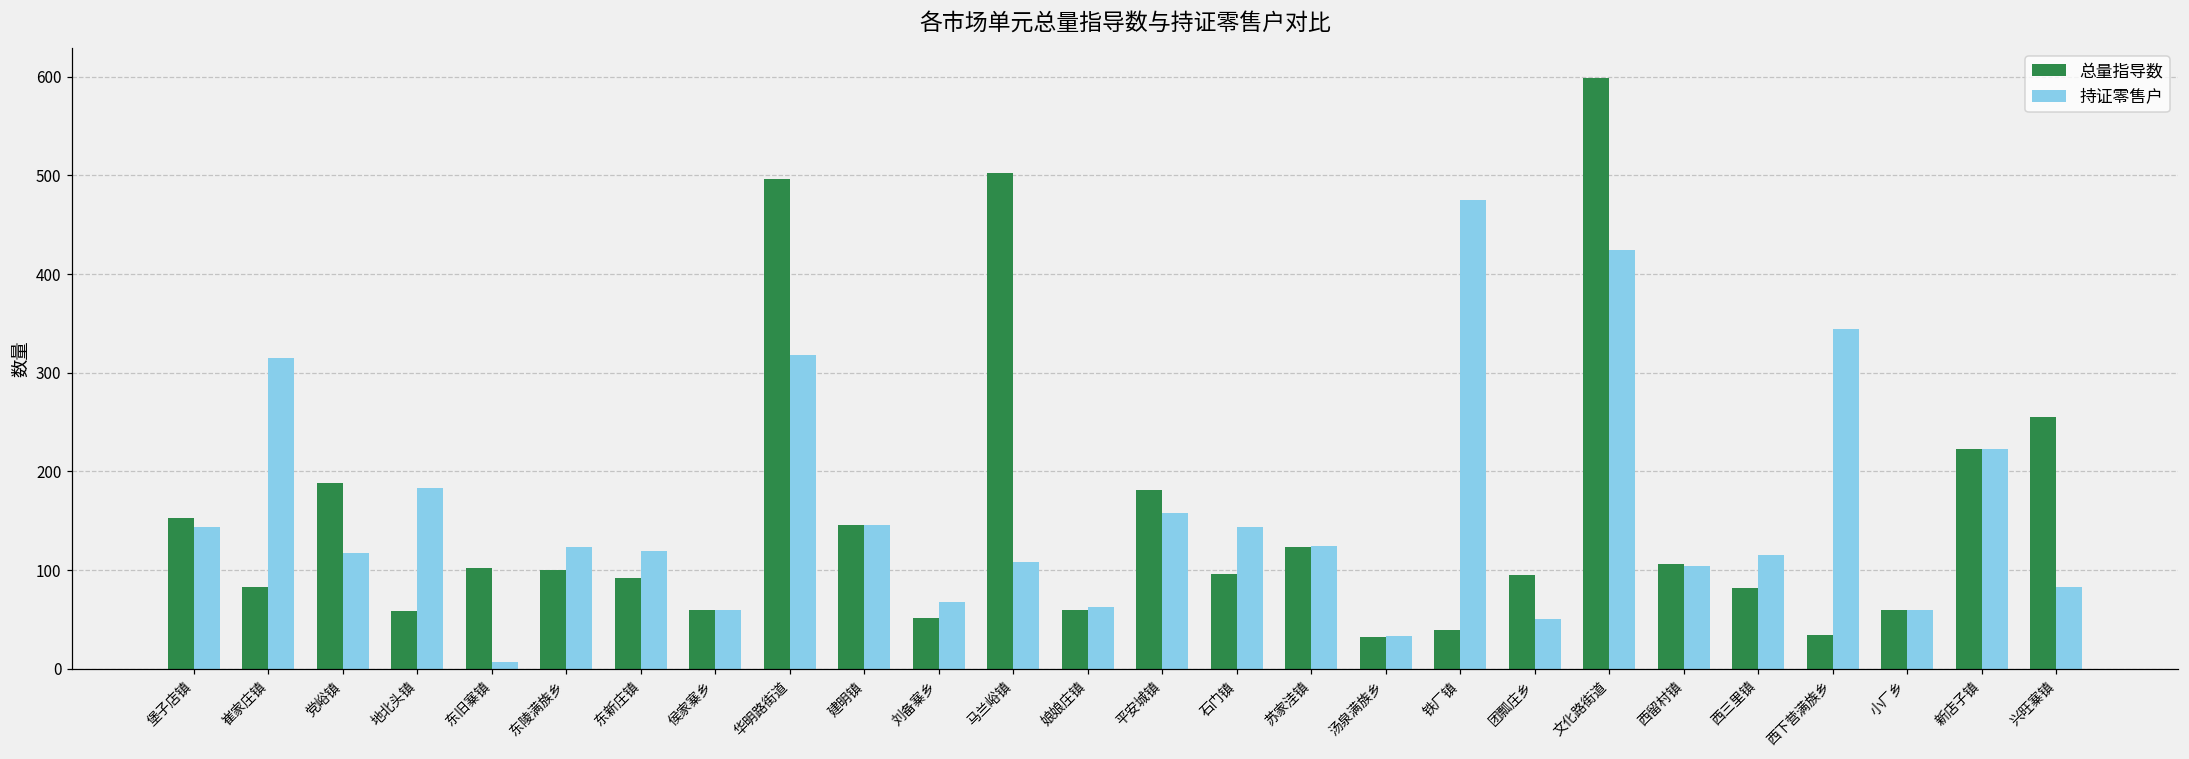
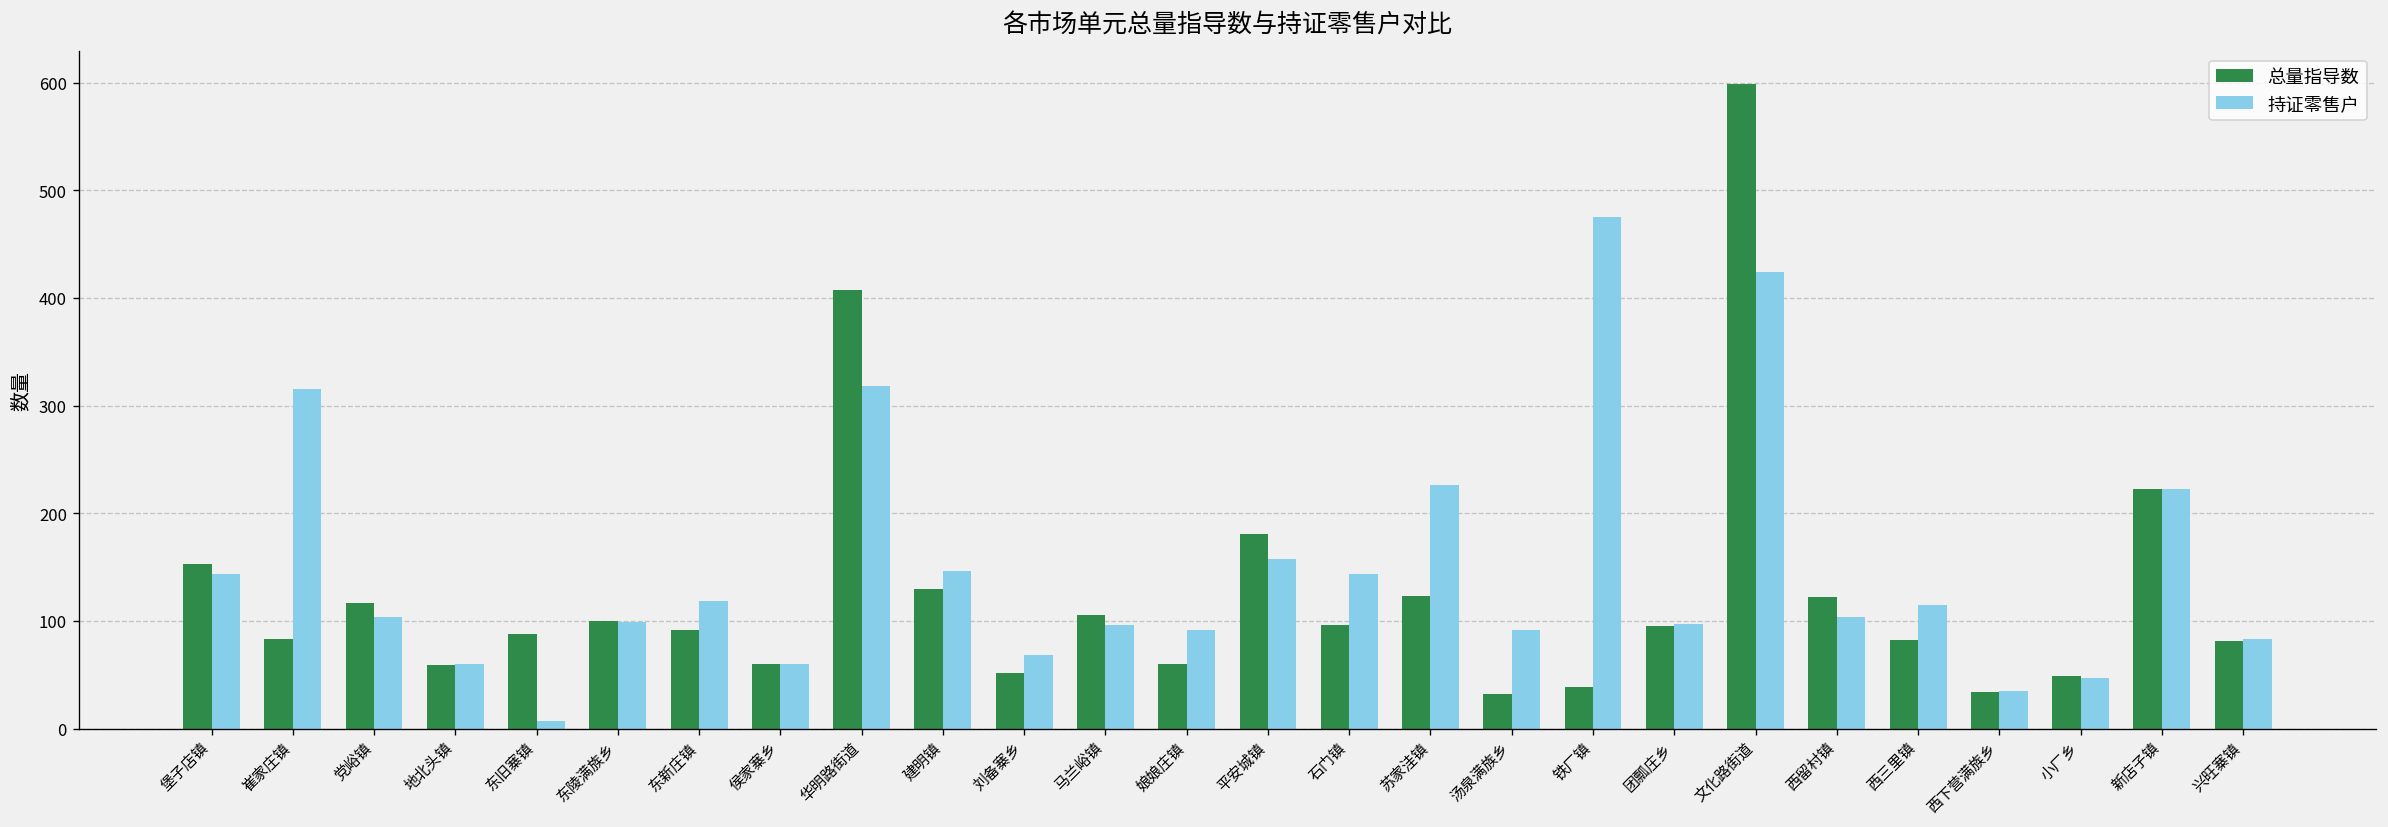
  {
    "总量指导数": {
      "堡子店镇": 150,
      "崔家庄镇": 80,
-     "党峪镇": 190,
+     "党峪镇": 120,
      "地北头镇": 60,
-     "东旧寨镇": 100,
+     "东旧寨镇": 90,
      "东陵满族乡": 100,
      "东新庄镇": 90,
      "侯家寨乡": 60,
-     "华明路街道": 500,
-     "建明镇": 150,
+     "华明路街道": 410,
+     "建明镇": 130,
      "刘备寨乡": 50,
-     "马兰峪镇": 500,
+     "马兰峪镇": 110,
      "娘娘庄镇": 60,
      "平安城镇": 180,
      "石门镇": 100,
      "苏家洼镇": 120,
      "汤泉满族乡": 30,
      "铁厂镇": 40,
      "团瓢庄乡": 100,
      "文化路街道": 600,
-     "西留村镇": 110,
+     "西留村镇": 120,
      "西三里镇": 80,
      "西下营满族乡": 30,
-     "小厂乡": 60,
+     "小厂乡": 50,
      "新店子镇": 220,
-     "兴旺寨镇": 260
+     "兴旺寨镇": 80
    },
    "持证零售户": {
      "堡子店镇": 140,
      "崔家庄镇": 320,
-     "党峪镇": 120,
-     "地北头镇": 180,
+     "党峪镇": 100,
+     "地北头镇": 60,
      "东旧寨镇": 10,
-     "东陵满族乡": 120,
+     "东陵满族乡": 100,
      "东新庄镇": 120,
      "侯家寨乡": 60,
      "华明路街道": 320,
      "建明镇": 150,
      "刘备寨乡": 70,
-     "马兰峪镇": 110,
-     "娘娘庄镇": 60,
+     "马兰峪镇": 100,
+     "娘娘庄镇": 90,
      "平安城镇": 160,
      "石门镇": 140,
-     "苏家洼镇": 120,
-     "汤泉满族乡": 30,
+     "苏家洼镇": 230,
+     "汤泉满族乡": 90,
      "铁厂镇": 480,
-     "团瓢庄乡": 50,
+     "团瓢庄乡": 100,
      "文化路街道": 420,
      "西留村镇": 100,
      "西三里镇": 120,
-     "西下营满族乡": 340,
-     "小厂乡": 60,
+     "西下营满族乡": 40,
+     "小厂乡": 50,
      "新店子镇": 220,
      "兴旺寨镇": 80
    }
  }
